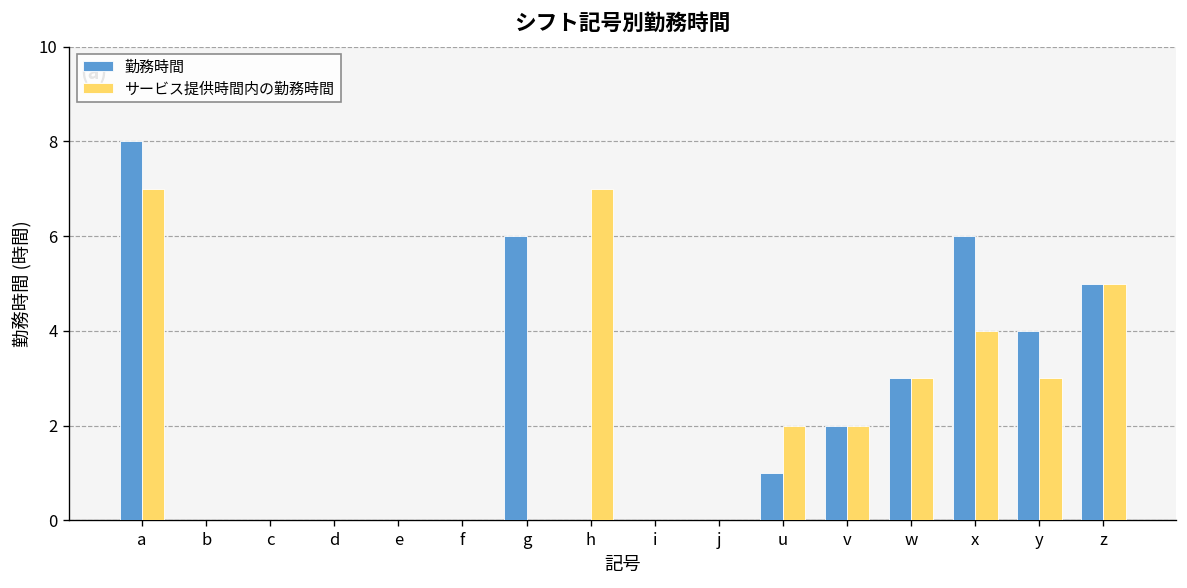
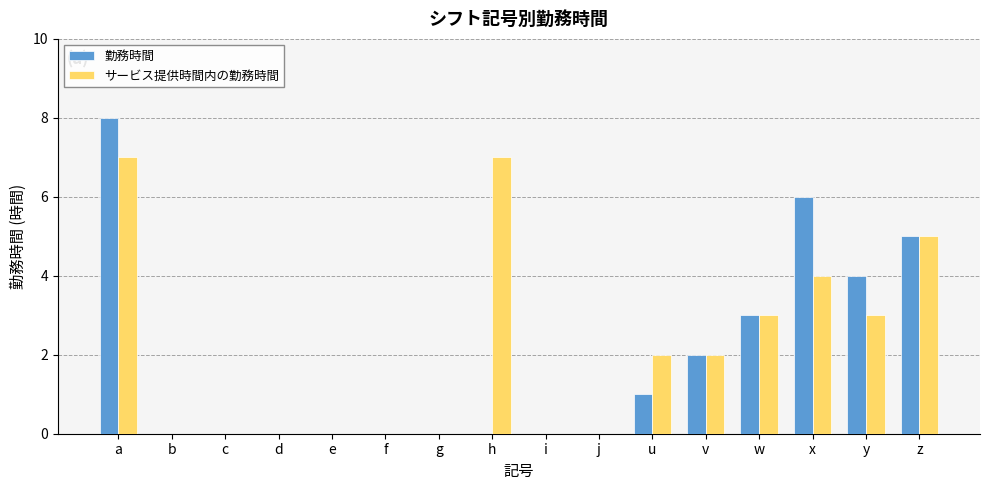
  {
    "勤務時間": {
      "a": 8,
      "b": 0,
      "c": 0,
      "d": 0,
      "e": 0,
      "f": 0,
-     "g": 6,
+     "g": 0,
      "h": 0,
      "i": 0,
      "j": 0,
      "u": 1,
      "v": 2,
      "w": 3,
      "x": 6,
      "y": 4,
      "z": 5
    },
    "サービス提供時間内の勤務時間": {
      "a": 7,
      "b": 0,
      "c": 0,
      "d": 0,
      "e": 0,
      "f": 0,
      "g": 0,
      "h": 7,
      "i": 0,
      "j": 0,
      "u": 2,
      "v": 2,
      "w": 3,
      "x": 4,
      "y": 3,
      "z": 5
    }
  }
